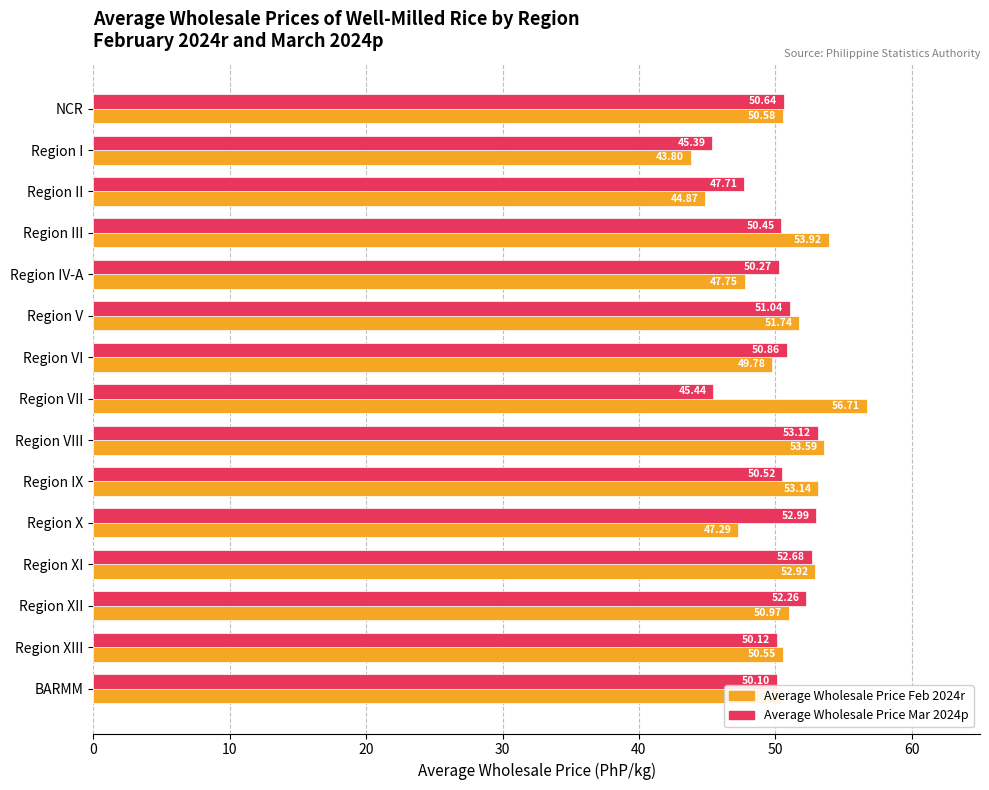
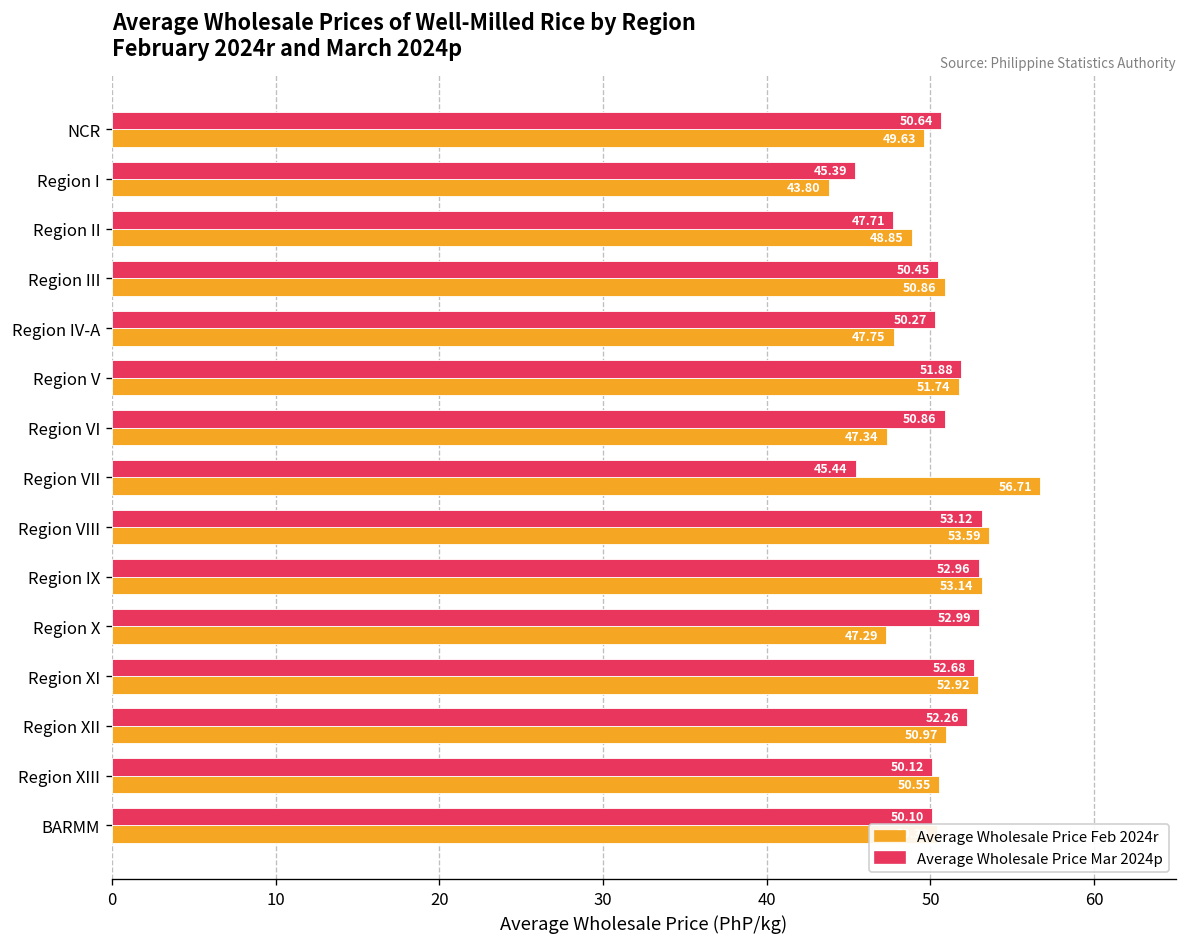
  {
    "Average Wholesale Price Feb 2024r": {
-     "NCR": 50.58,
+     "NCR": 49.63,
      "Region I": 43.80,
-     "Region II": 44.87,
-     "Region III": 53.92,
+     "Region II": 48.85,
+     "Region III": 50.86,
      "Region IV-A": 47.75,
      "Region V": 51.74,
-     "Region VI": 49.78,
+     "Region VI": 47.34,
      "Region VII": 56.71,
      "Region VIII": 53.59,
      "Region IX": 53.14,
      "Region X": 47.29,
      "Region XI": 52.92,
      "Region XII": 50.97,
      "Region XIII": 50.55
    },
    "Average Wholesale Price Mar 2024p": {
      "NCR": 50.64,
      "Region I": 45.39,
      "Region II": 47.71,
      "Region III": 50.45,
      "Region IV-A": 50.27,
-     "Region V": 51.04,
+     "Region V": 51.88,
      "Region VI": 50.86,
      "Region VII": 45.44,
      "Region VIII": 53.12,
-     "Region IX": 50.52,
+     "Region IX": 52.96,
      "Region X": 52.99,
      "Region XI": 52.68,
      "Region XII": 52.26,
      "Region XIII": 50.12
    }
  }
